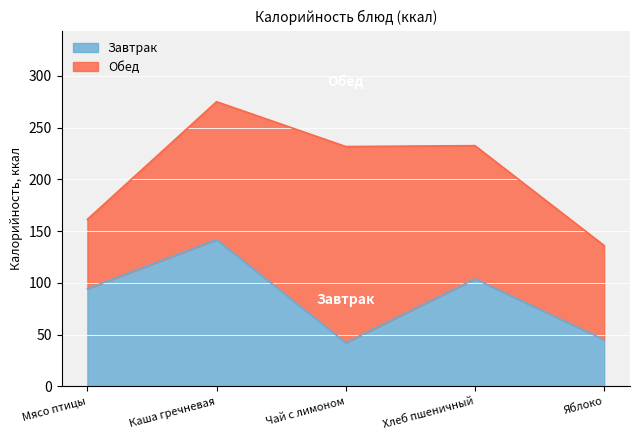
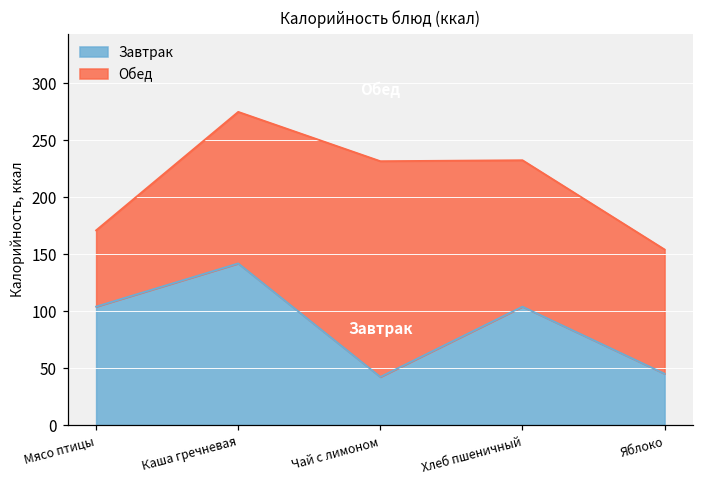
  {
    "Завтрак": {
-     "Мясо птицы": 94,
+     "Мясо птицы": 104,
      "Каша гречневая": 142,
      "Чай с лимоном": 42,
      "Хлеб пшеничный": 104,
      "Яблоко": 45
    },
    "Обед": {
      "Мясо птицы": 67,
      "Каша гречневая": 133,
      "Чай с лимоном": 189,
      "Хлеб пшеничный": 129,
-     "Яблоко": 91
+     "Яблоко": 109
    }
  }
